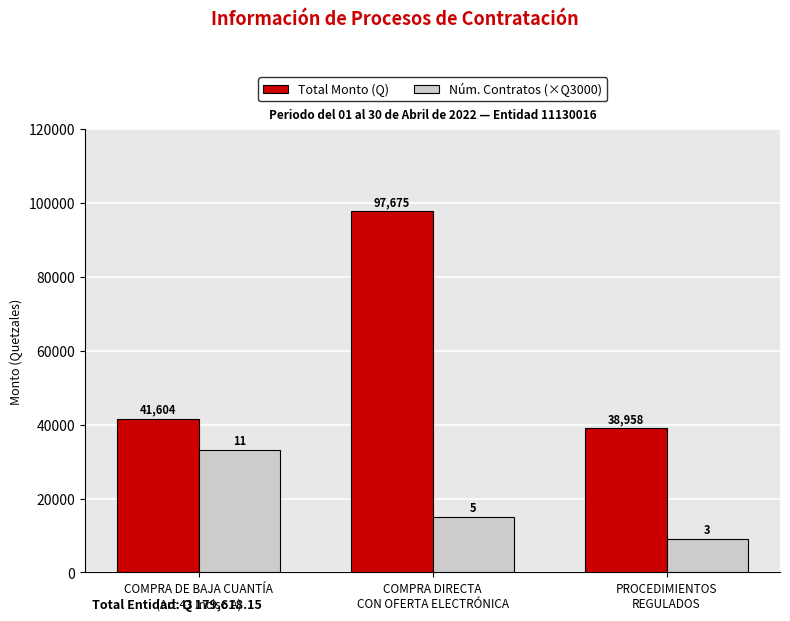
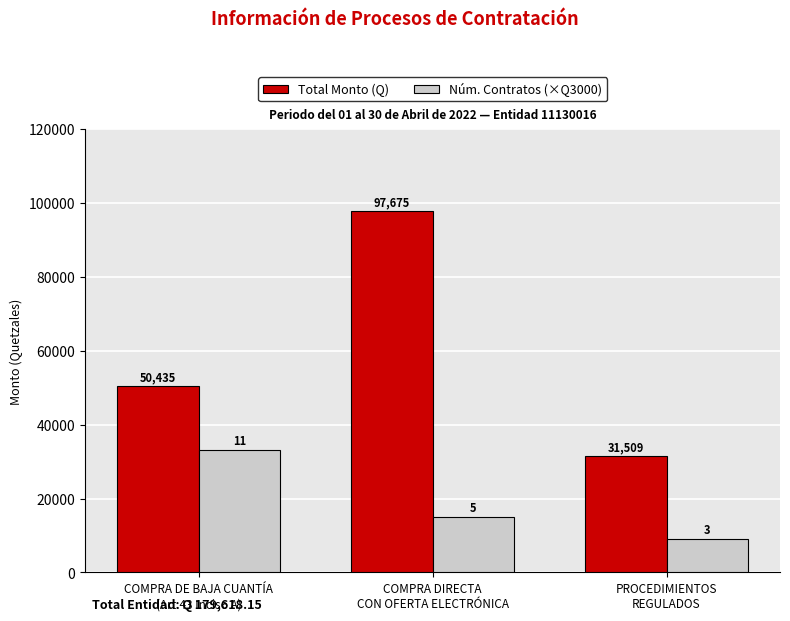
  {
    "Total Monto (Q)": {
-     "COMPRA DE BAJA CUANTÍA (Art.43 Inciso A)": "41,604",
+     "COMPRA DE BAJA CUANTÍA (Art.43 Inciso A)": "50,435",
      "COMPRA DIRECTA CON OFERTA ELECTRÓNICA": "97,675",
-     "PROCEDIMIENTOS REGULADOS": "38,958"
+     "PROCEDIMIENTOS REGULADOS": "31,509"
    }
  }
